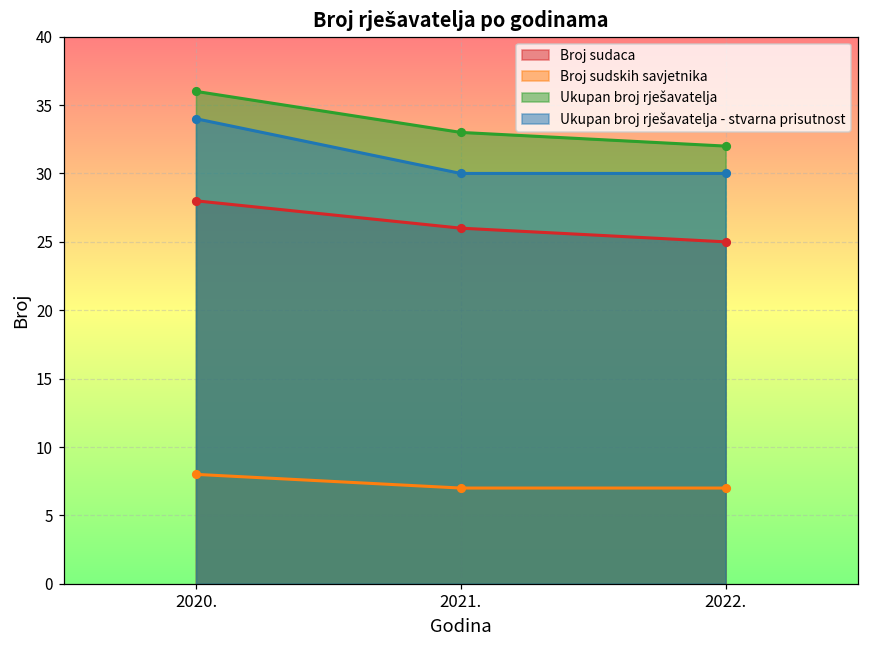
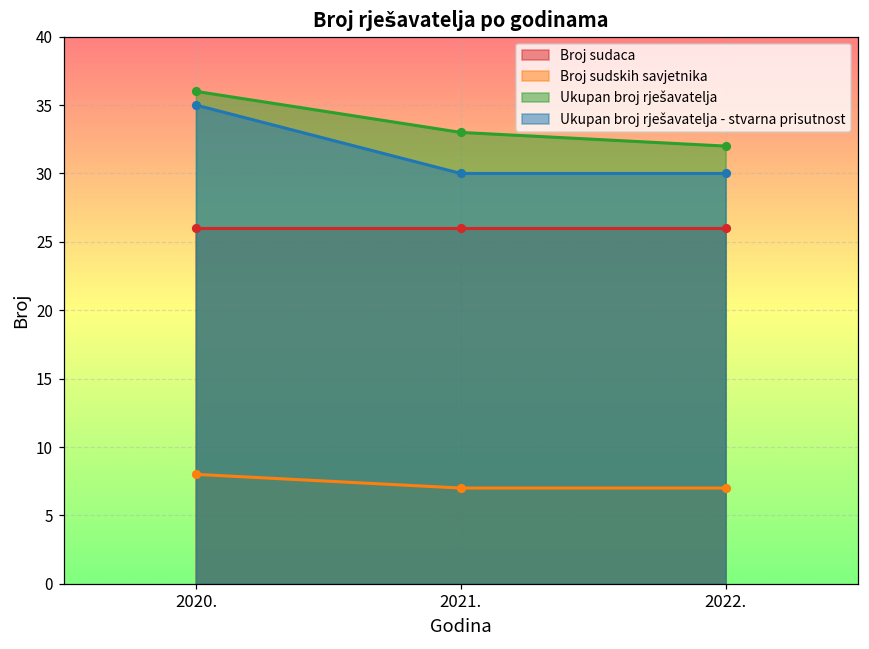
  {
    "Broj sudaca": {
-     "2020.": 28,
+     "2020.": 26,
      "2021.": 26,
-     "2022.": 25
+     "2022.": 26
    },
    "Broj sudskih savjetnika": {
      "2020.": 8,
      "2021.": 7,
      "2022.": 7
    },
    "Ukupan broj rješavatelja": {
      "2020.": 36,
      "2021.": 33,
      "2022.": 32
    },
    "Ukupan broj rješavatelja - stvarna prisutnost": {
-     "2020.": 34,
+     "2020.": 35,
      "2021.": 30,
      "2022.": 30
    }
  }
